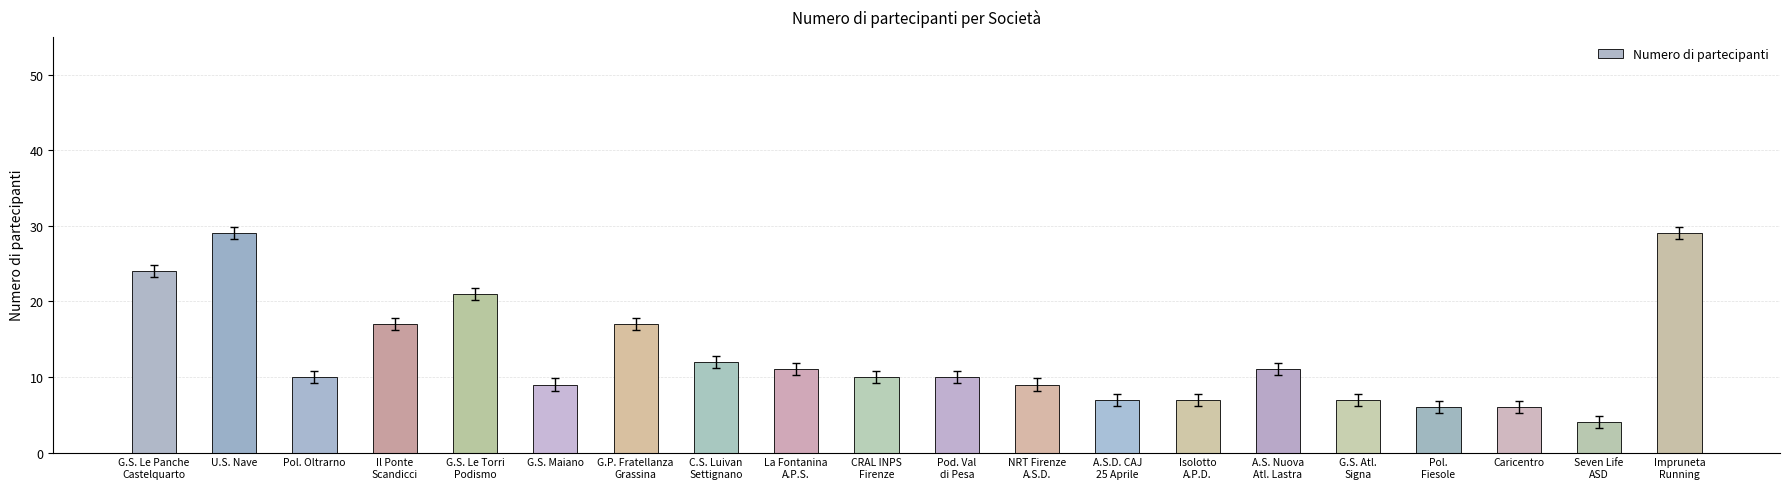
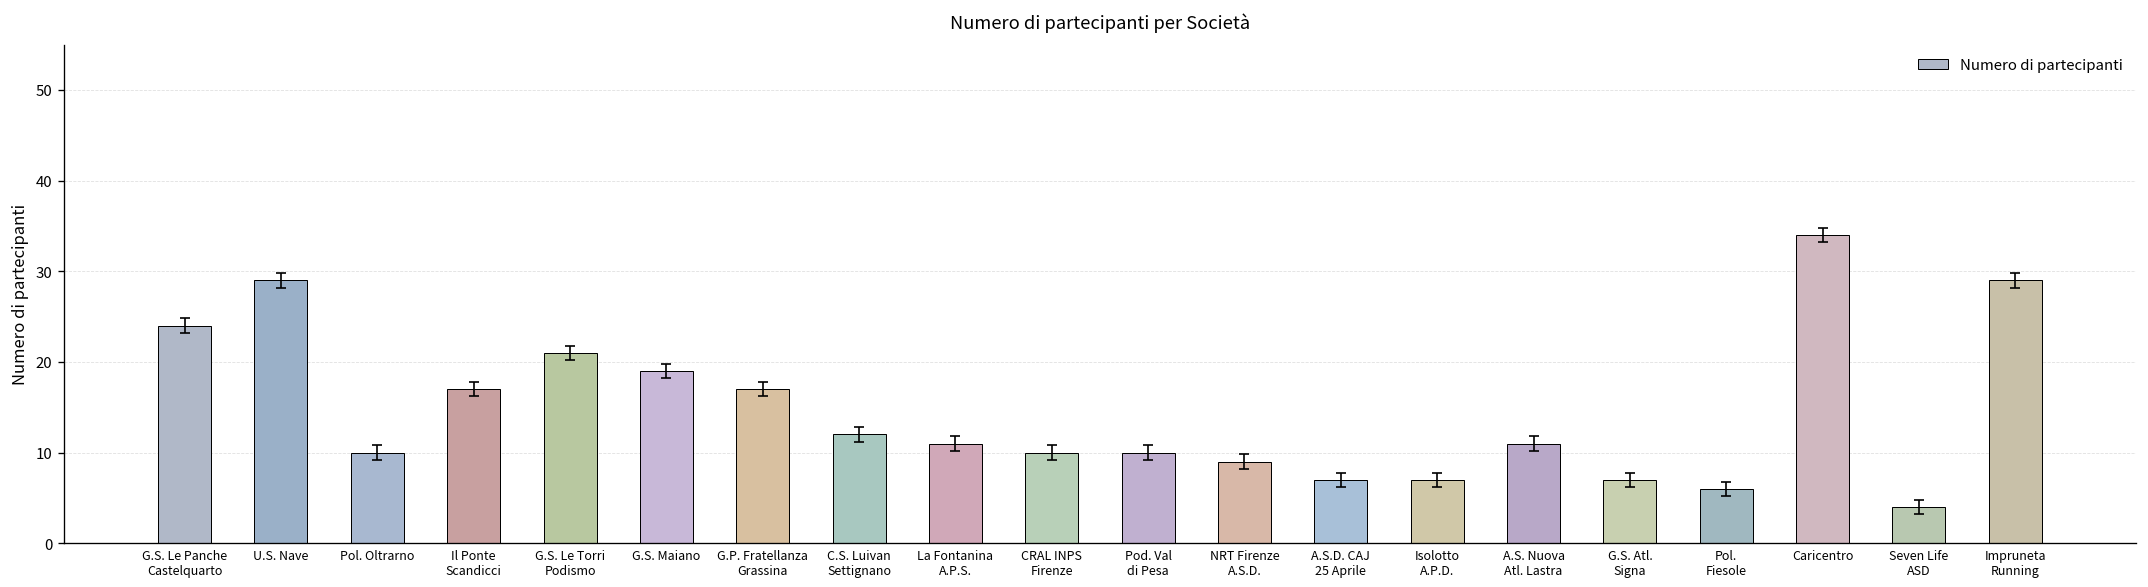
  {
    "Numero di partecipanti": {
      "G.S. Le Panche Castelquarto": 24,
      "U.S. Nave": 29,
      "Pol. Oltrarno": 10,
      "Il Ponte Scandicci": 17,
      "G.S. Le Torri Podismo": 21,
-     "G.S. Maiano": 9,
+     "G.S. Maiano": 19,
      "G.P. Fratellanza Grassina": 17,
      "C.S. Luivan Settignano": 12,
      "La Fontanina A.P.S.": 11,
      "CRAL INPS Firenze": 10,
      "Pod. Val di Pesa": 10,
      "NRT Firenze A.S.D.": 9,
      "A.S.D. CAJ 25 Aprile": 7,
      "Isolotto A.P.D.": 7,
      "A.S. Nuova Atl. Lastra": 11,
      "G.S. Atl. Signa": 7,
      "Pol. Fiesole": 6,
-     "Caricentro": 6,
+     "Caricentro": 34,
      "Seven Life ASD": 4,
      "Impruneta Running": 29
    }
  }
